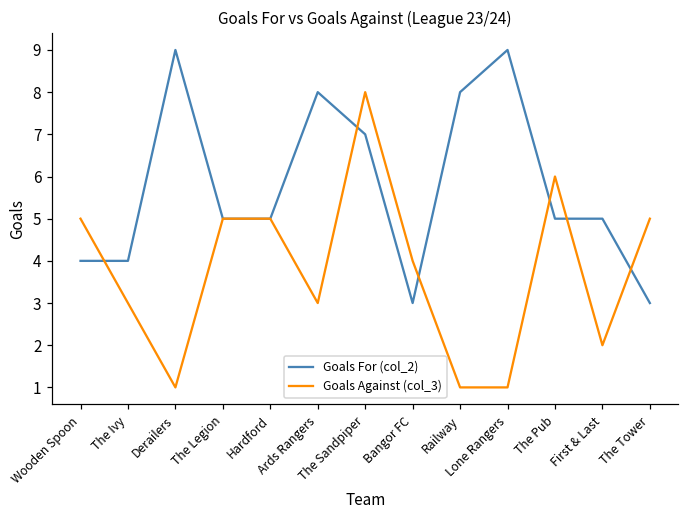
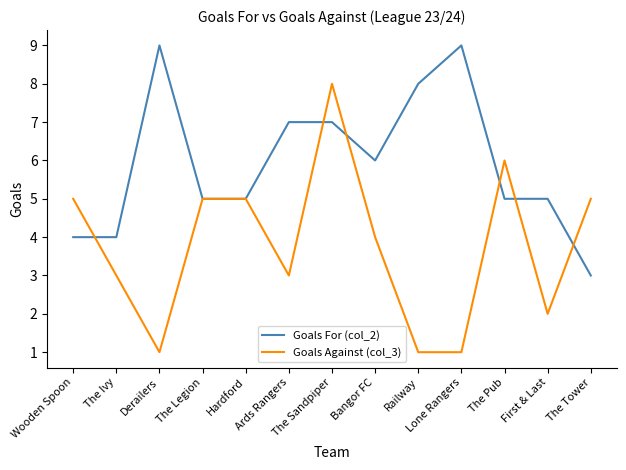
  {
    "Goals For (col_2)": {
      "Wooden Spoon": 4,
      "The Ivy": 4,
      "Derailers": 9,
-     "Ards Rangers": 8,
+     "Ards Rangers": 7,
      "The Sandpiper": 7,
-     "Bangor FC": 3,
+     "Bangor FC": 6,
      "Railway": 8,
      "Lone Rangers": 9,
      "The Pub": 5,
      "First & Last": 5,
      "The Tower": 3
    },
    "Goals Against (col_3)": {
      "Wooden Spoon": 5,
      "The Ivy": 3,
      "Derailers": 1,
      "Ards Rangers": 3,
      "The Sandpiper": 8,
      "Bangor FC": 4,
      "Railway": 1,
      "Lone Rangers": 1,
      "The Pub": 6,
      "First & Last": 2,
      "The Tower": 5
    }
  }
